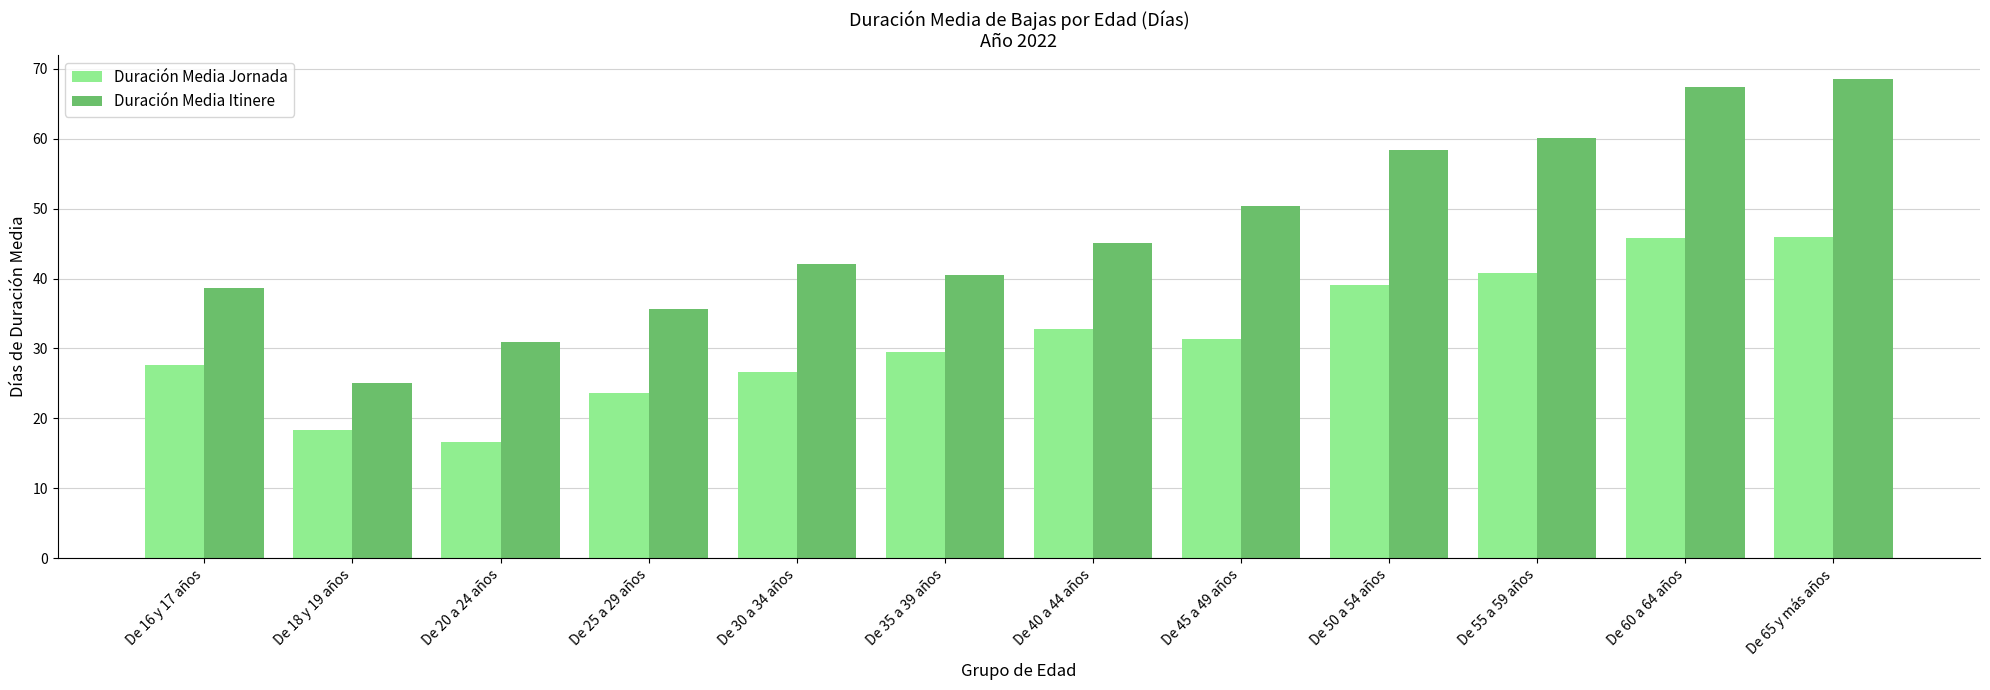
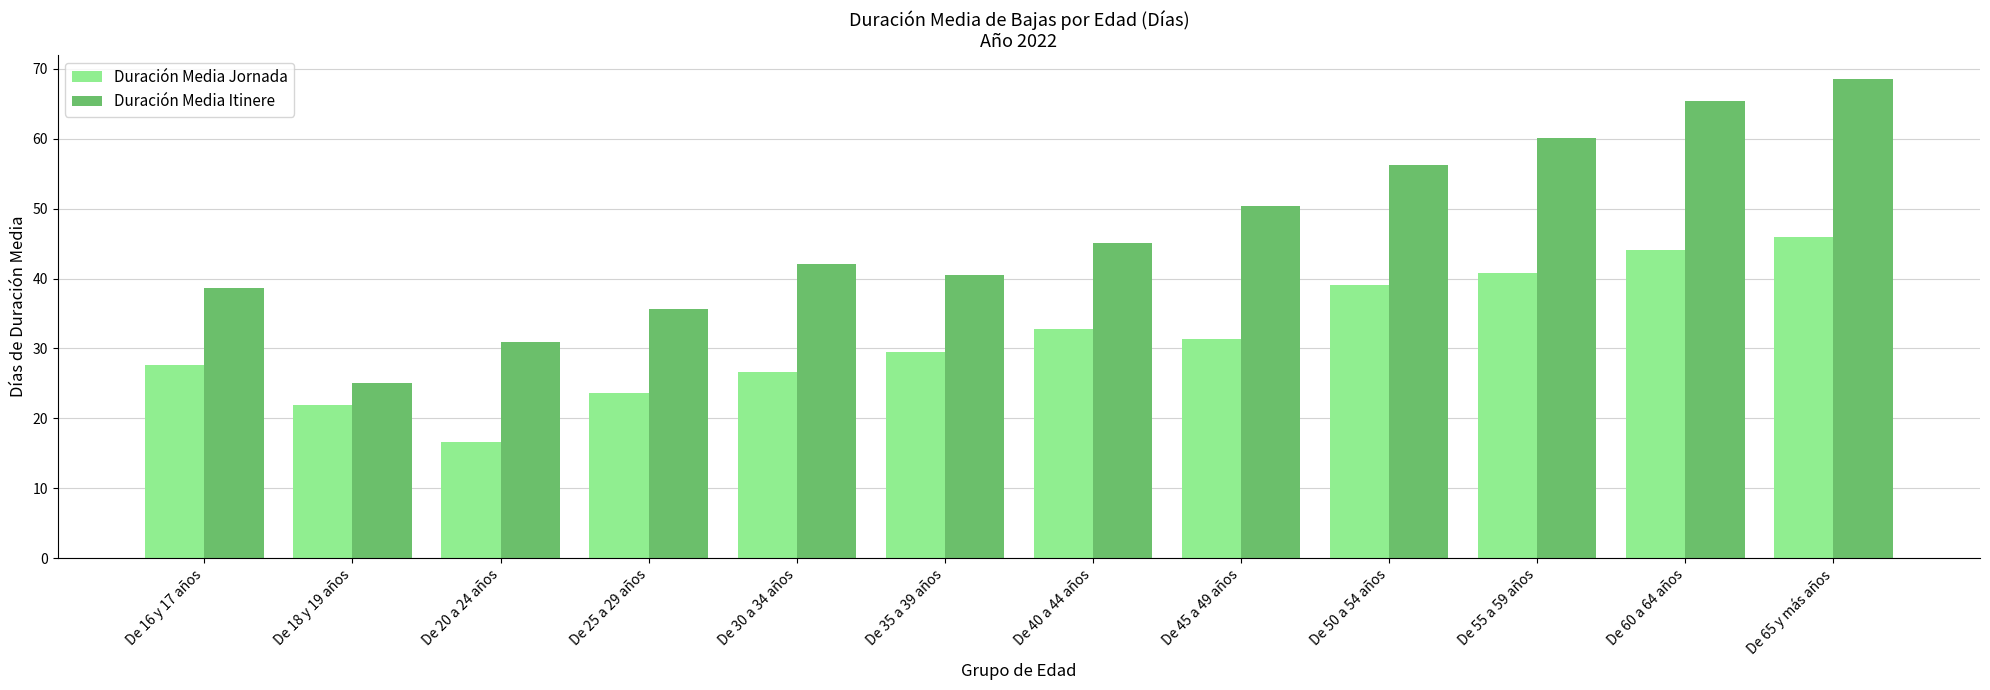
  {
    "Duración Media Jornada": {
      "De 16 y 17 años": 28,
-     "De 18 y 19 años": 18,
+     "De 18 y 19 años": 22,
      "De 20 a 24 años": 17,
      "De 25 a 29 años": 24,
      "De 30 a 34 años": 27,
      "De 35 a 39 años": 29,
      "De 40 a 44 años": 33,
      "De 45 a 49 años": 31,
      "De 50 a 54 años": 39,
      "De 55 a 59 años": 41,
-     "De 60 a 64 años": 46,
+     "De 60 a 64 años": 44,
      "De 65 y más años": 46
    },
    "Duración Media Itinere": {
      "De 16 y 17 años": 39,
      "De 18 y 19 años": 25,
      "De 20 a 24 años": 31,
      "De 25 a 29 años": 36,
      "De 30 a 34 años": 42,
      "De 35 a 39 años": 41,
      "De 40 a 44 años": 45,
      "De 45 a 49 años": 50,
-     "De 50 a 54 años": 58,
+     "De 50 a 54 años": 56,
      "De 55 a 59 años": 60,
-     "De 60 a 64 años": 67,
+     "De 60 a 64 años": 65,
      "De 65 y más años": 69
    }
  }
